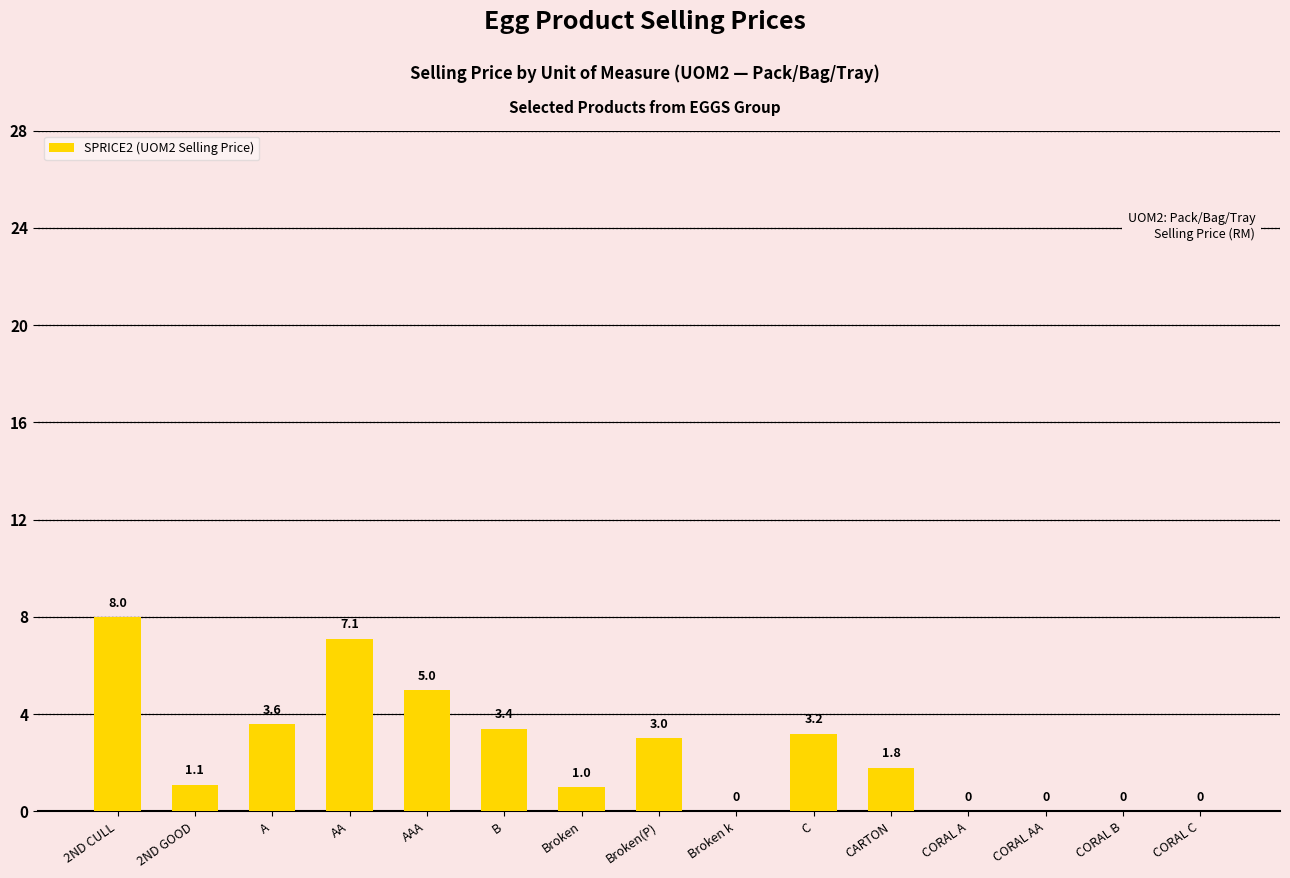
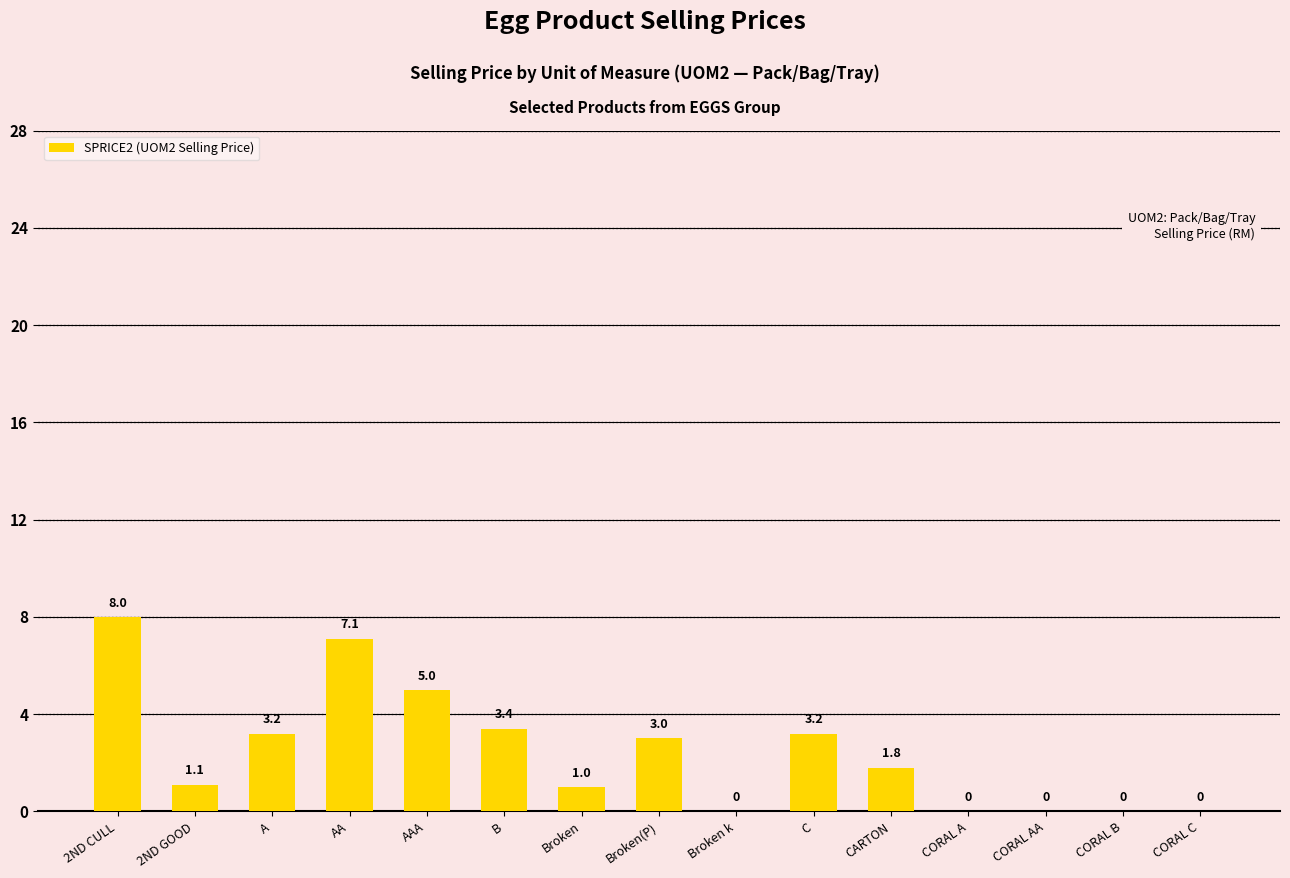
  {
    "2ND CULL": 8.0,
    "2ND GOOD": 1.1,
-   "A": 3.6,
+   "A": 3.2,
    "AA": 7.1,
    "AAA": 5.0,
    "B": 3.4,
    "Broken": 1.0,
    "Broken(P)": 3.0,
    "Broken k": 0,
    "C": 3.2,
    "CARTON": 1.8,
    "CORAL A": 0,
    "CORAL AA": 0,
    "CORAL B": 0,
    "CORAL C": 0
  }
